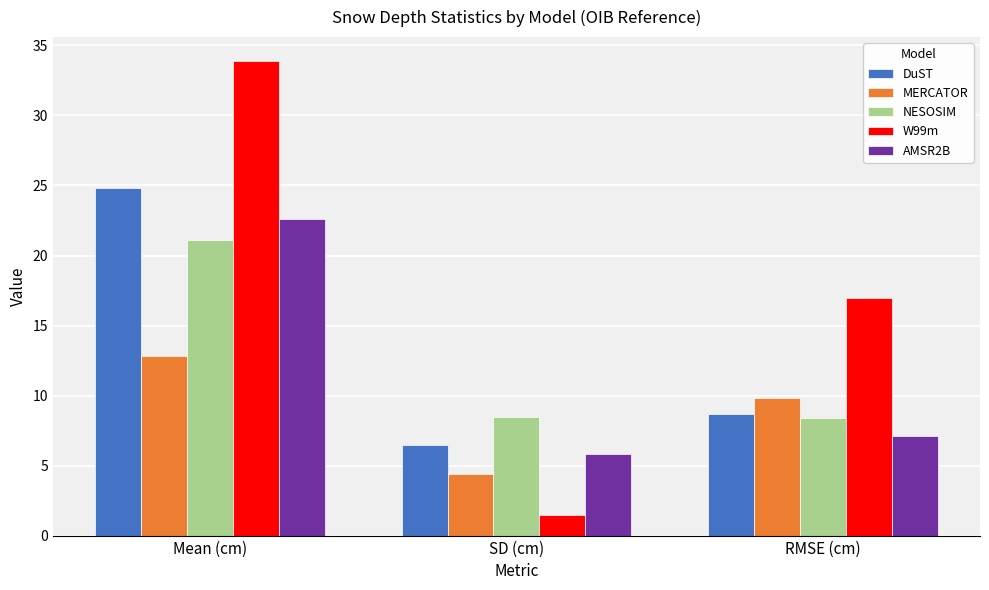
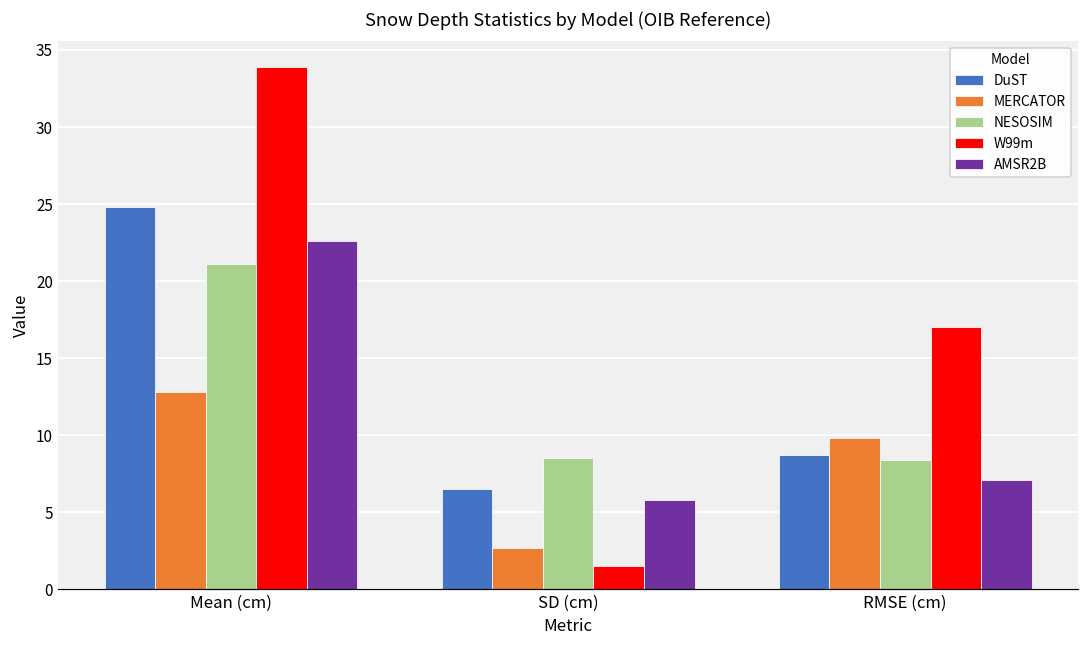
  {
    "DuST": {
      "Mean (cm)": 24.8,
      "SD (cm)": 6.5,
      "RMSE (cm)": 8.7
    },
    "MERCATOR": {
      "Mean (cm)": 12.8,
-     "SD (cm)": 4.4,
+     "SD (cm)": 2.7,
      "RMSE (cm)": 9.8
    },
    "NESOSIM": {
      "Mean (cm)": 21.1,
      "SD (cm)": 8.5,
      "RMSE (cm)": 8.4
    },
    "W99m": {
      "Mean (cm)": 33.9,
      "SD (cm)": 1.5,
      "RMSE (cm)": 17.0
    },
    "AMSR2B": {
      "Mean (cm)": 22.6,
      "SD (cm)": 5.8,
      "RMSE (cm)": 7.1
    }
  }
